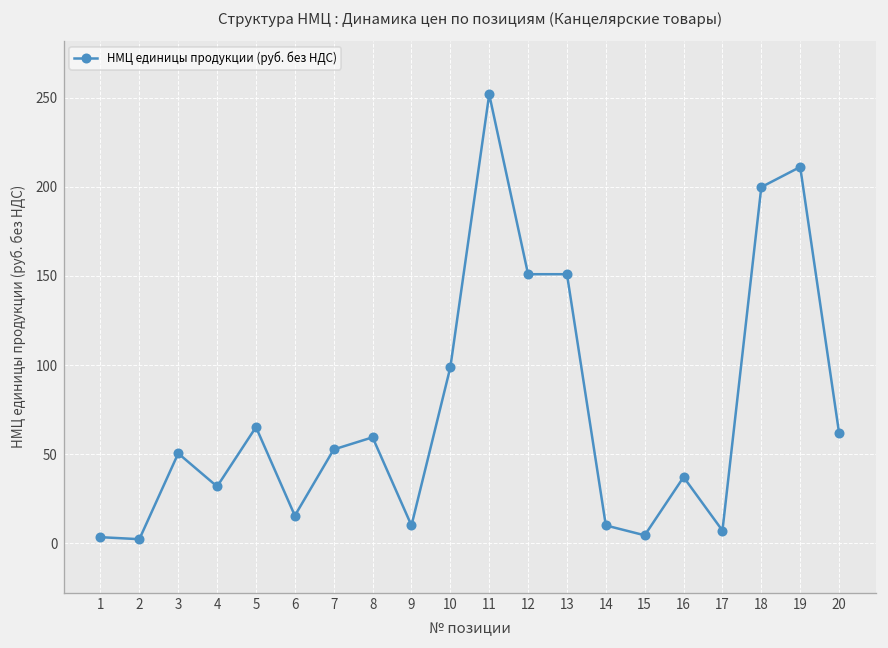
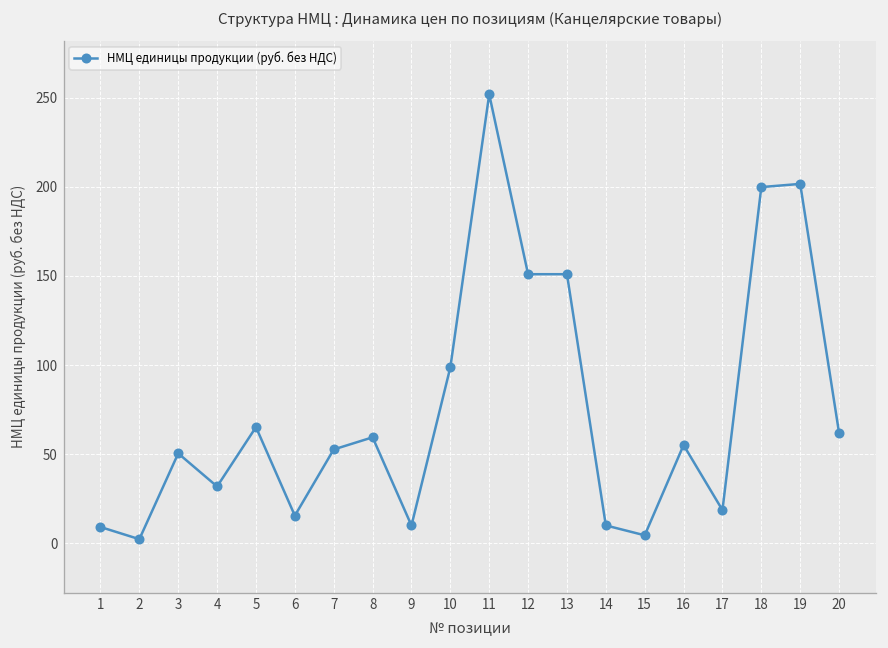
  {
-   "1": 3,
+   "1": 9,
    "2": 2,
    "3": 50,
    "4": 32,
    "5": 65,
    "6": 16,
    "7": 53,
    "8": 60,
    "9": 10,
    "10": 99,
    "11": 252,
    "12": 151,
    "13": 151,
    "14": 10,
    "15": 5,
-   "16": 37,
-   "17": 7,
+   "16": 55,
+   "17": 19,
    "18": 200,
-   "19": 211,
+   "19": 202,
    "20": 62
  }
